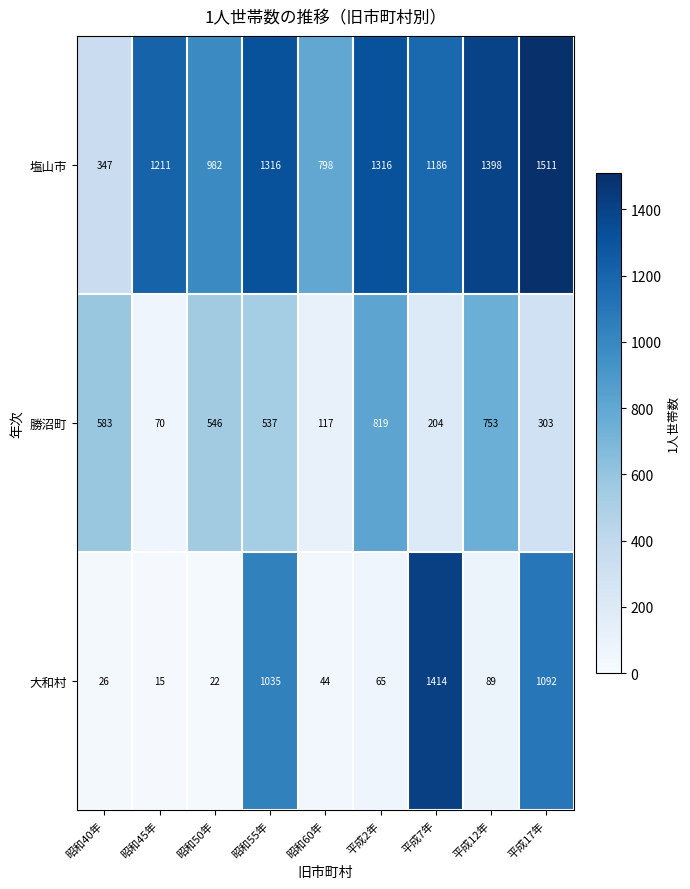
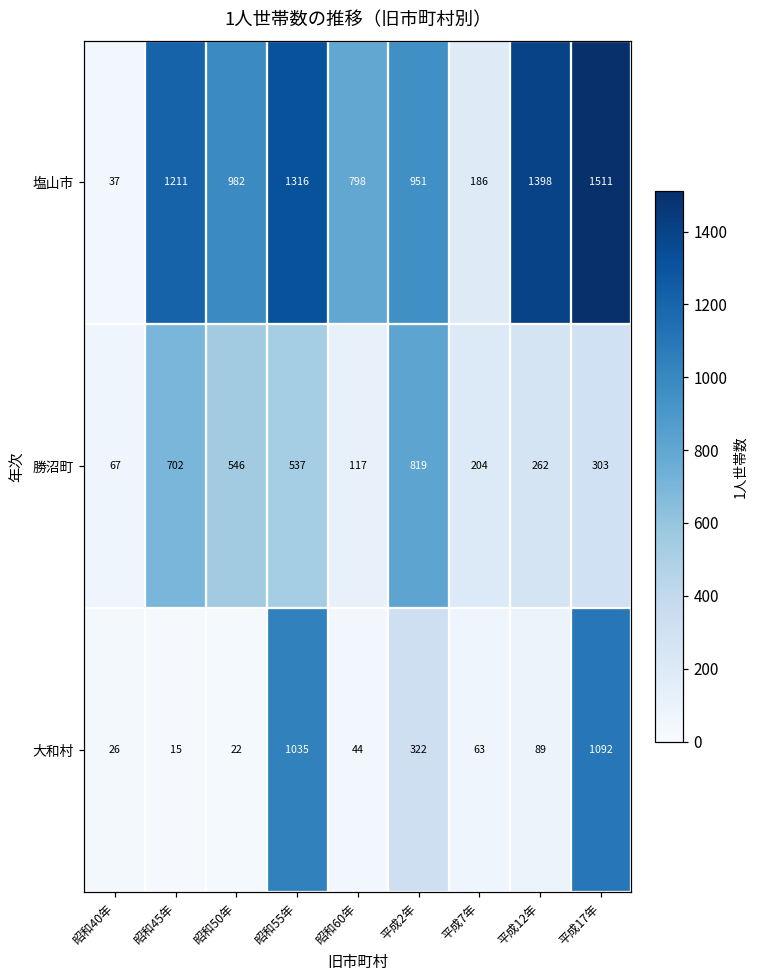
  {
    "塩山市": {
-     "昭和40年": 347,
+     "昭和40年": 37,
      "昭和45年": 1211,
      "昭和50年": 982,
      "昭和55年": 1316,
      "昭和60年": 798,
-     "平成2年": 1316,
-     "平成7年": 1186,
+     "平成2年": 951,
+     "平成7年": 186,
      "平成12年": 1398,
      "平成17年": 1511
    },
    "勝沼町": {
-     "昭和40年": 583,
-     "昭和45年": 70,
+     "昭和40年": 67,
+     "昭和45年": 702,
      "昭和50年": 546,
      "昭和55年": 537,
      "昭和60年": 117,
      "平成2年": 819,
      "平成7年": 204,
-     "平成12年": 753,
+     "平成12年": 262,
      "平成17年": 303
    },
    "大和村": {
      "昭和40年": 26,
      "昭和45年": 15,
      "昭和50年": 22,
      "昭和55年": 1035,
      "昭和60年": 44,
-     "平成2年": 65,
-     "平成7年": 1414,
+     "平成2年": 322,
+     "平成7年": 63,
      "平成12年": 89,
      "平成17年": 1092
    }
  }
